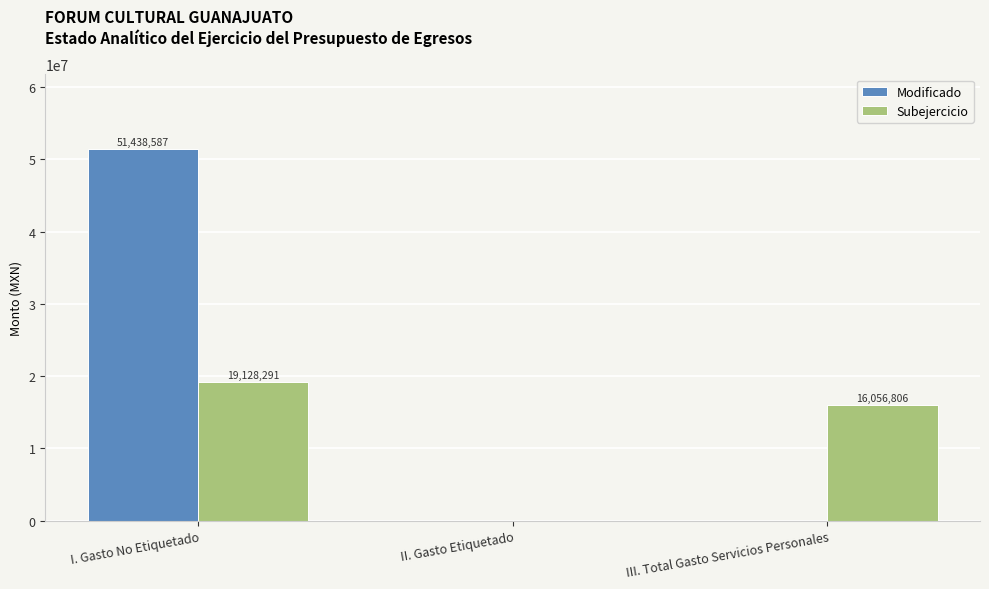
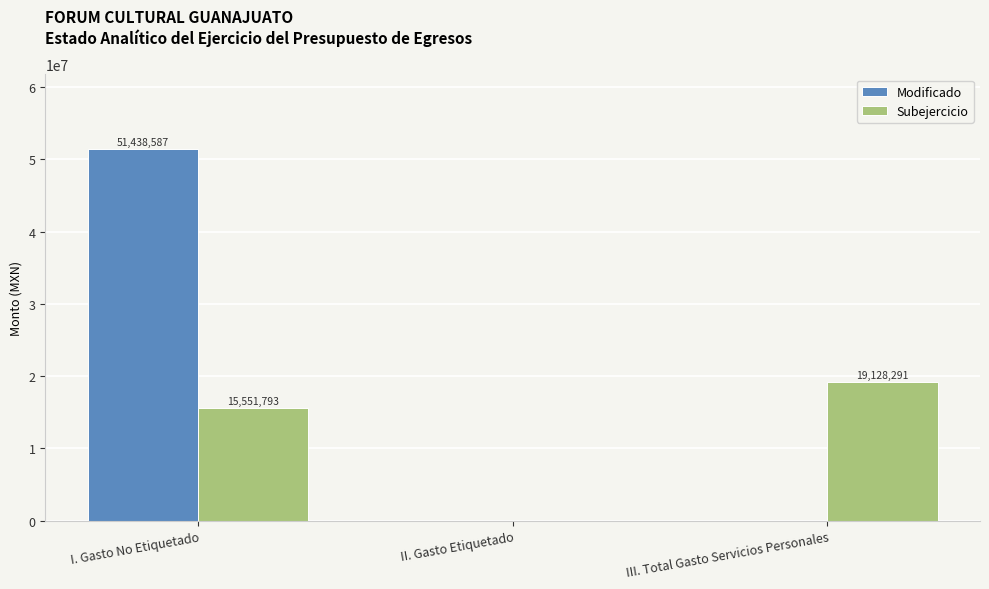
  {
    "Modificado": {
      "I. Gasto No Etiquetado": "51,438,587"
    },
    "Subejercicio": {
-     "I. Gasto No Etiquetado": "19,128,291",
-     "III. Total Gasto Servicios Personales": "16,056,806"
+     "I. Gasto No Etiquetado": "15,551,793",
+     "III. Total Gasto Servicios Personales": "19,128,291"
    }
  }
